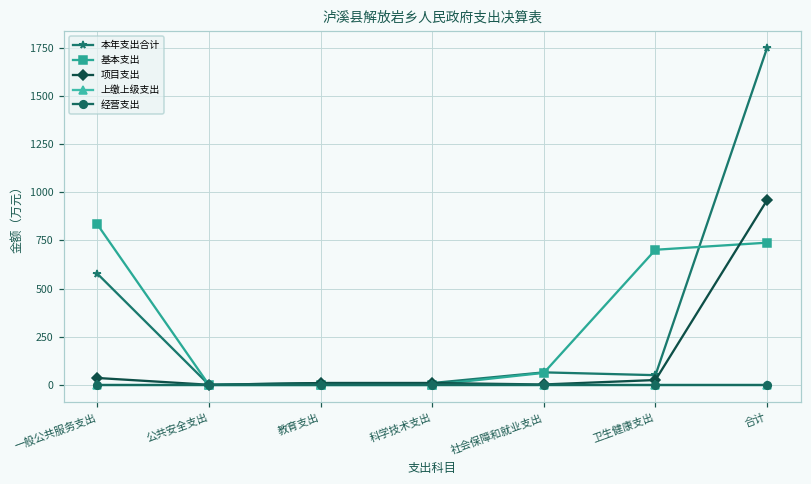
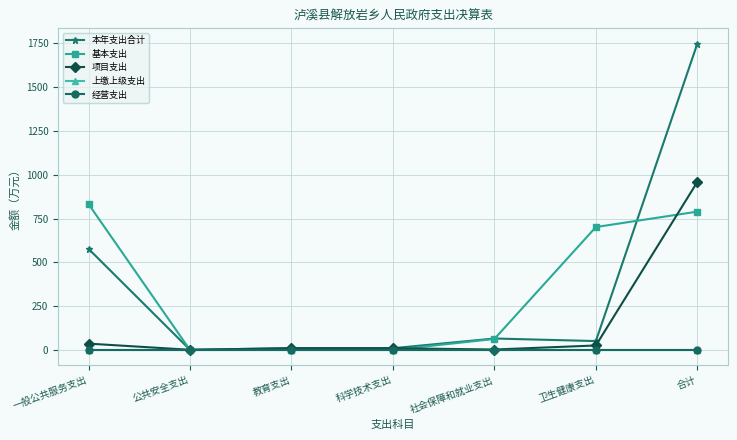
  {
    "基本支出": {
      "一般公共服务支出": 830,
      "卫生健康支出": 700,
-     "合计": 740
+     "合计": 790
    }
  }
